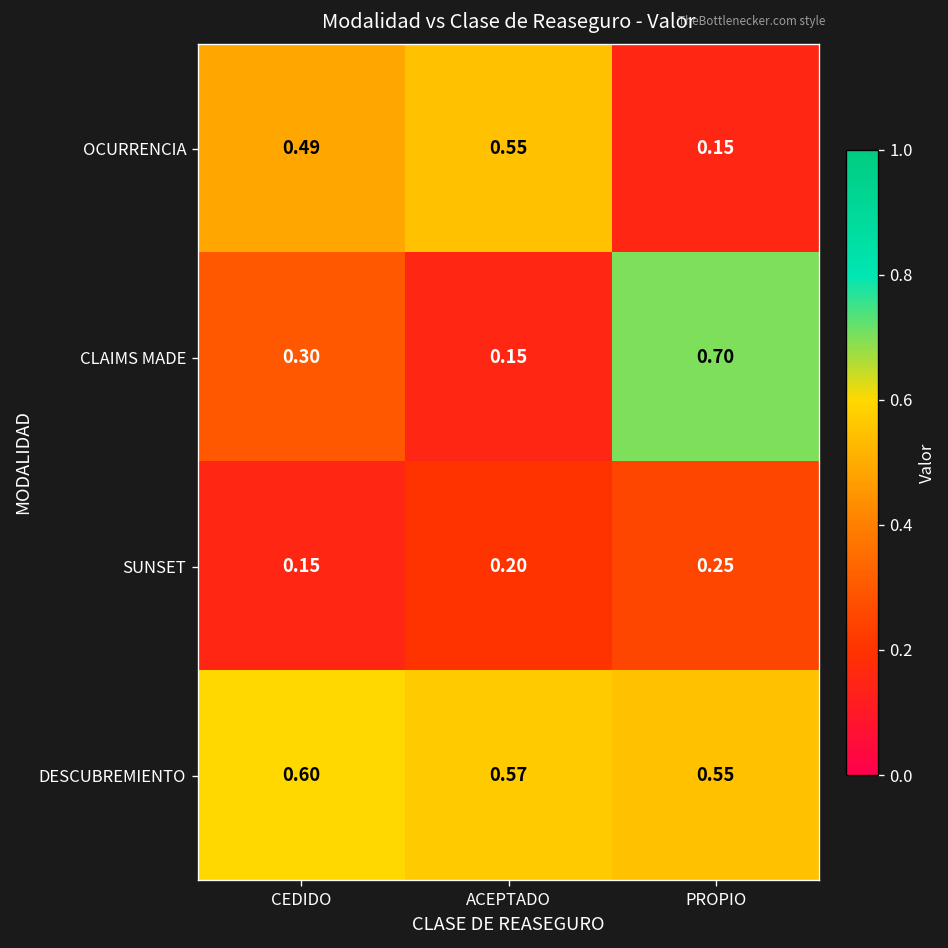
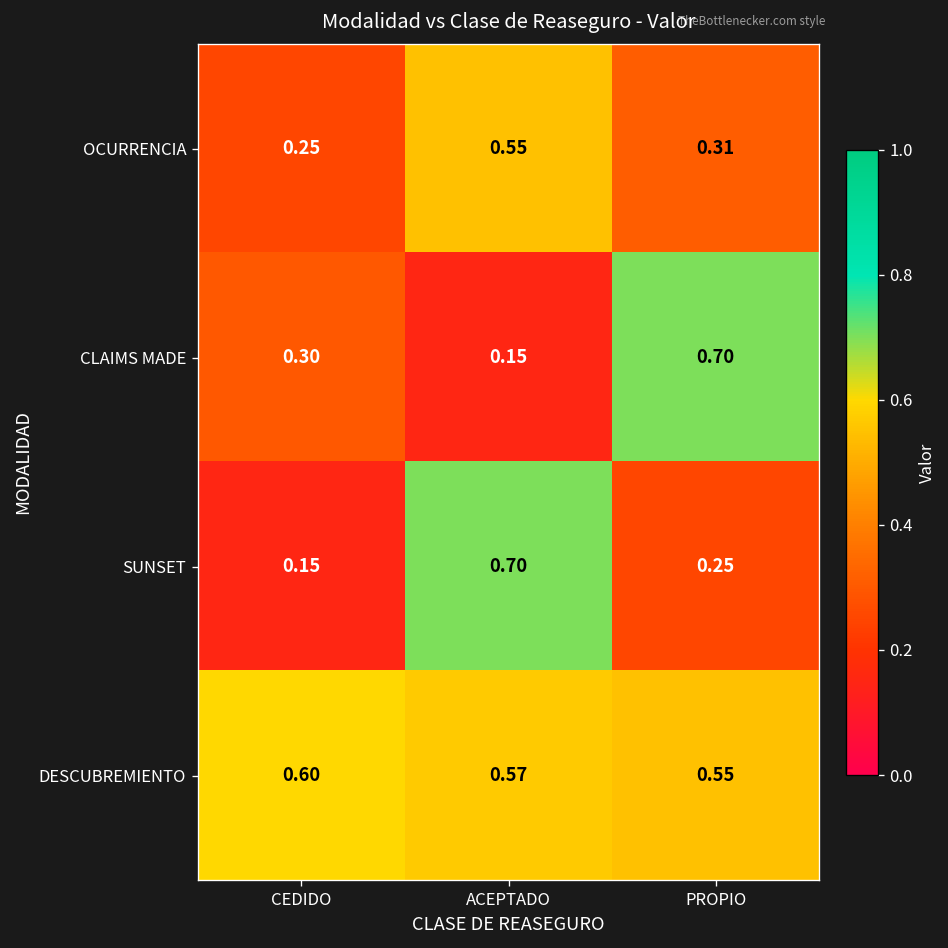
  {
    "OCURRENCIA": {
-     "CEDIDO": 0.49,
+     "CEDIDO": 0.25,
      "ACEPTADO": 0.55,
-     "PROPIO": 0.15
+     "PROPIO": 0.31
    },
    "CLAIMS MADE": {
      "CEDIDO": 0.30,
      "ACEPTADO": 0.15,
      "PROPIO": 0.70
    },
    "SUNSET": {
      "CEDIDO": 0.15,
-     "ACEPTADO": 0.20,
+     "ACEPTADO": 0.70,
      "PROPIO": 0.25
    },
    "DESCUBREMIENTO": {
      "CEDIDO": 0.60,
      "ACEPTADO": 0.57,
      "PROPIO": 0.55
    }
  }
